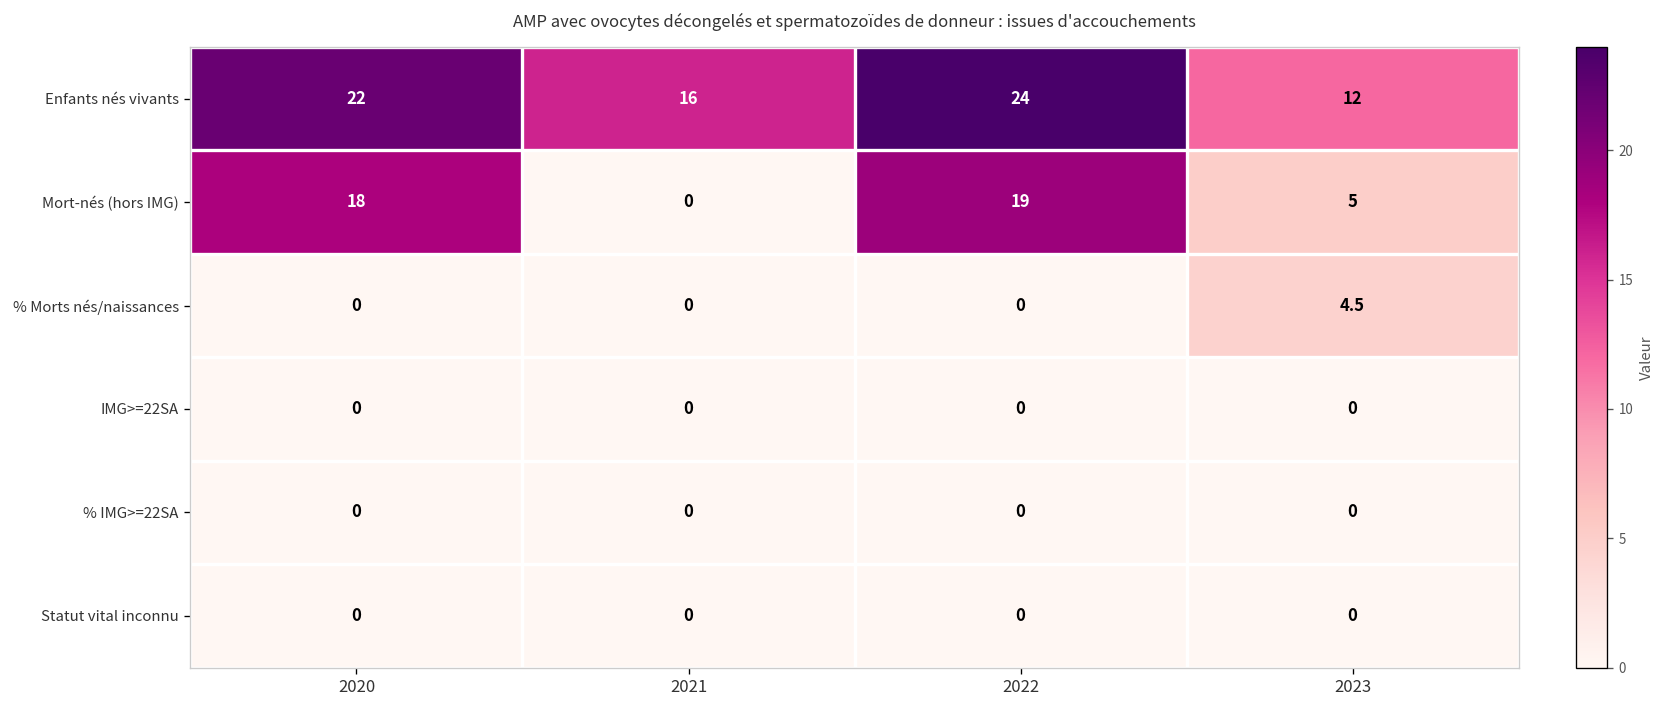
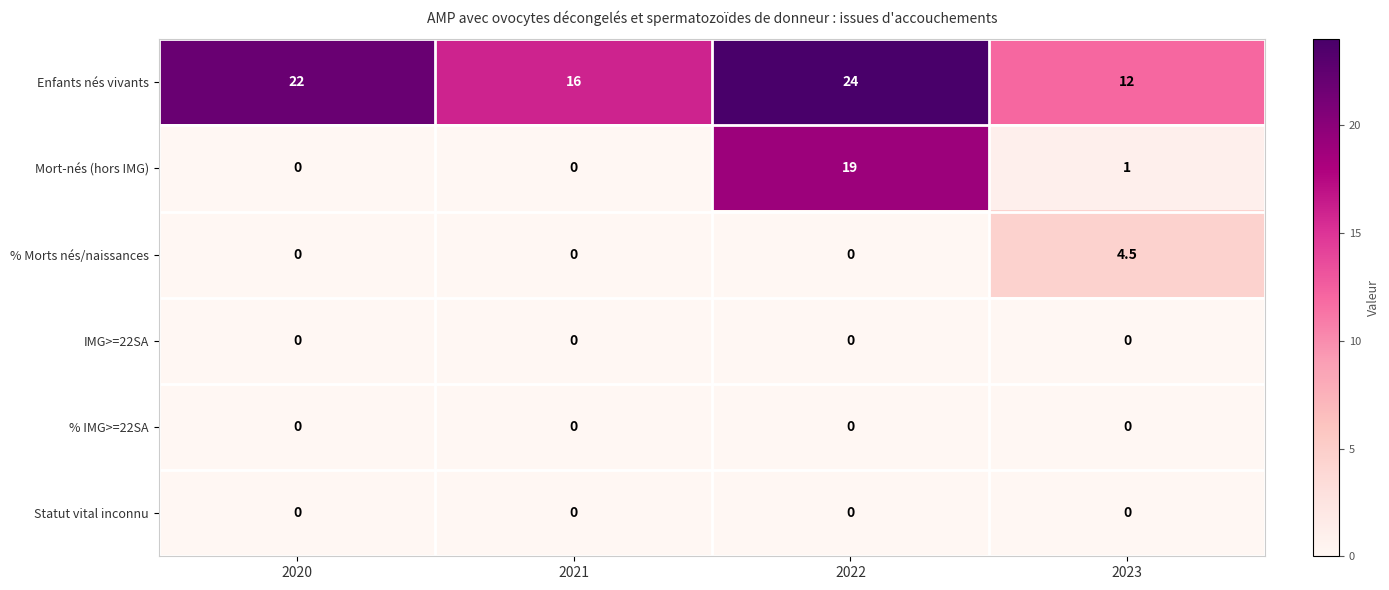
  {
    "Enfants nés vivants": {
      "2020": 22,
      "2021": 16,
      "2022": 24,
      "2023": 12
    },
    "Mort-nés (hors IMG)": {
-     "2020": 18,
+     "2020": 0,
      "2021": 0,
      "2022": 19,
-     "2023": 5
+     "2023": 1
    },
    "% Morts nés/naissances": {
      "2020": 0,
      "2021": 0,
      "2022": 0,
      "2023": 4.5
    },
    "IMG>=22SA": {
      "2020": 0,
      "2021": 0,
      "2022": 0,
      "2023": 0
    },
    "% IMG>=22SA": {
      "2020": 0,
      "2021": 0,
      "2022": 0,
      "2023": 0
    },
    "Statut vital inconnu": {
      "2020": 0,
      "2021": 0,
      "2022": 0,
      "2023": 0
    }
  }
